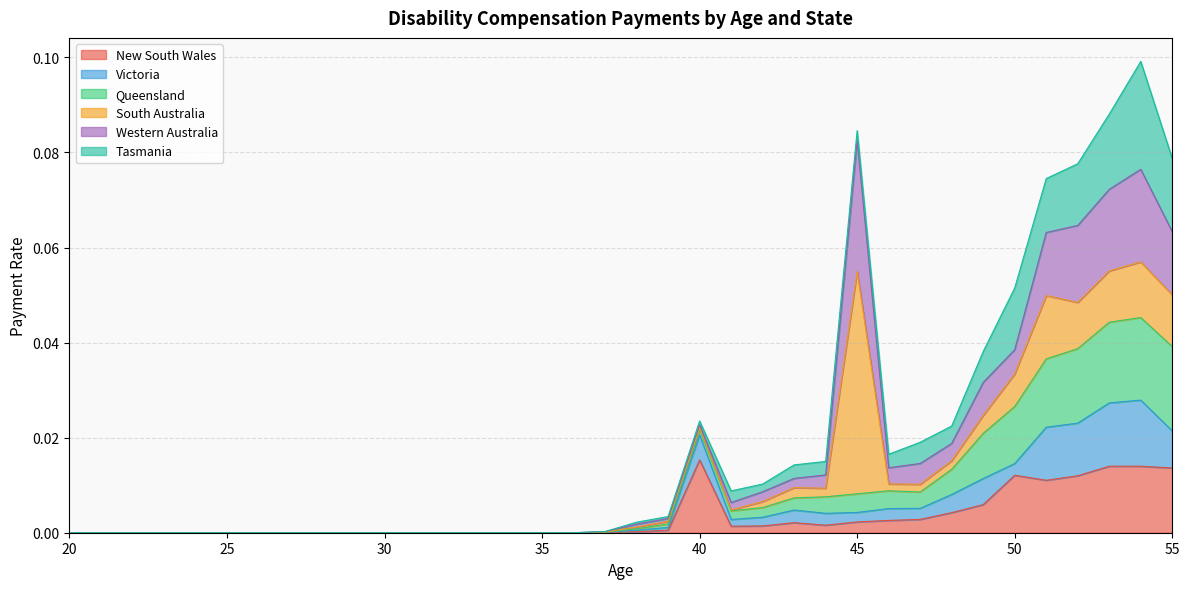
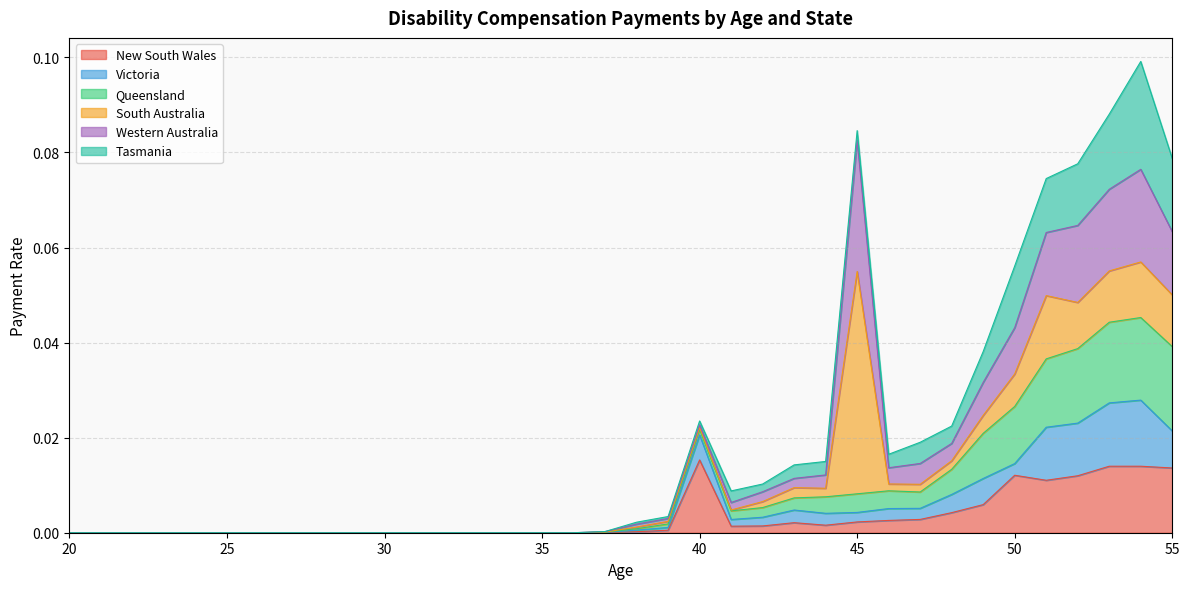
  {
    "New South Wales": {
      "40": 0.015,
      "45": 0.002,
      "50": 0.012,
      "55": 0.014
    },
    "Victoria": {
      "40": 0.005,
      "45": 0.002,
      "50": 0.002,
      "55": 0.008
    },
    "South Australia": {
      "45": 0.047,
      "50": 0.007,
      "55": 0.011
    },
    "Western Australia": {
      "40": 0.001,
      "45": 0.028,
-     "50": 0.005,
+     "50": 0.010,
      "55": 0.013
    }
  }
